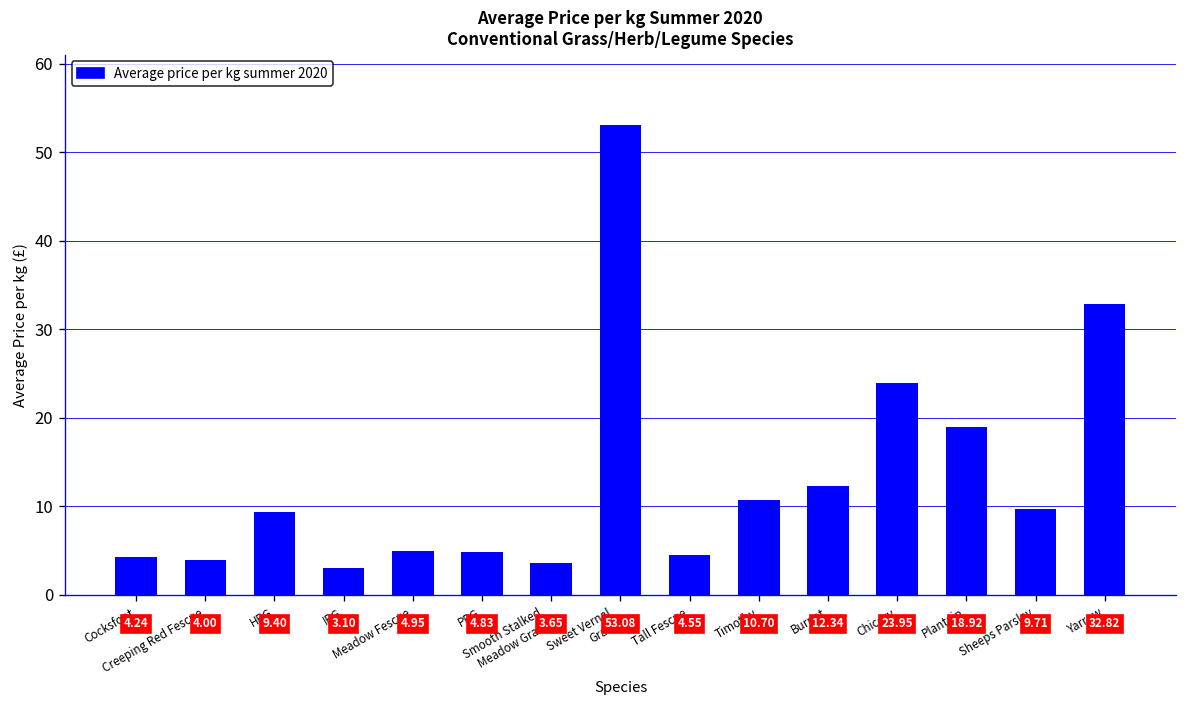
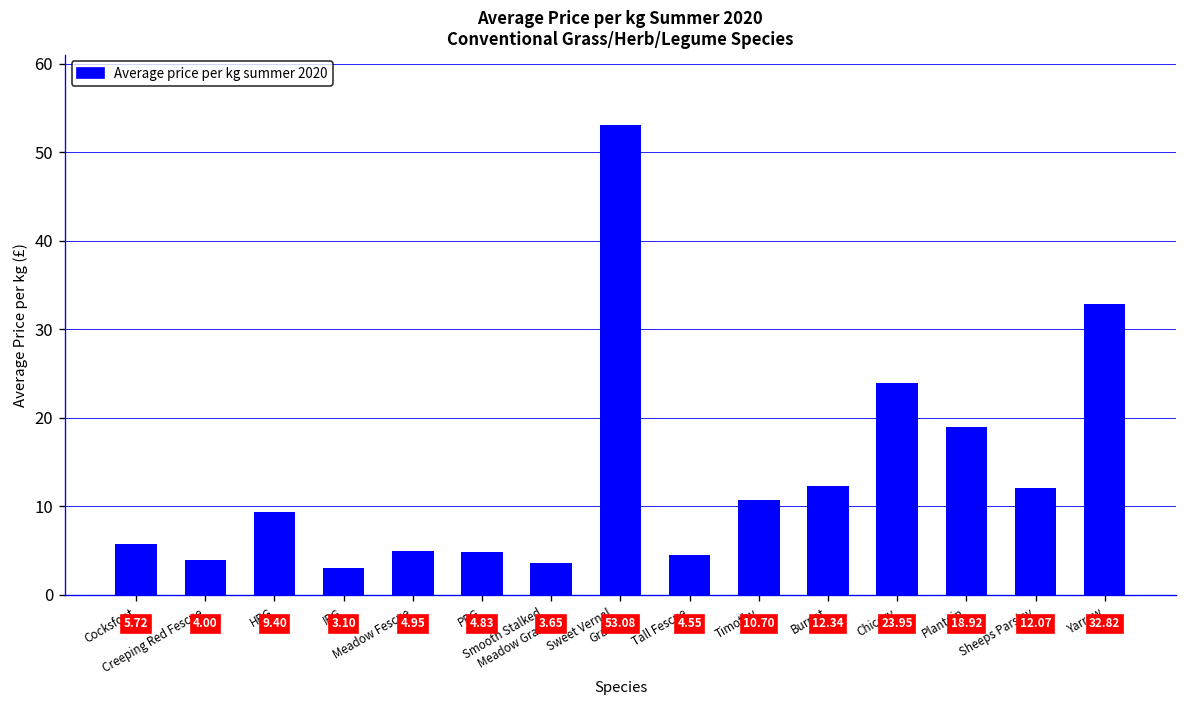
  {
-   "Cocksfoot": 4.24,
-   "Sheeps Parsley": 9.71
+   "Cocksfoot": 5.72,
+   "Sheeps Parsley": 12.07
  }
